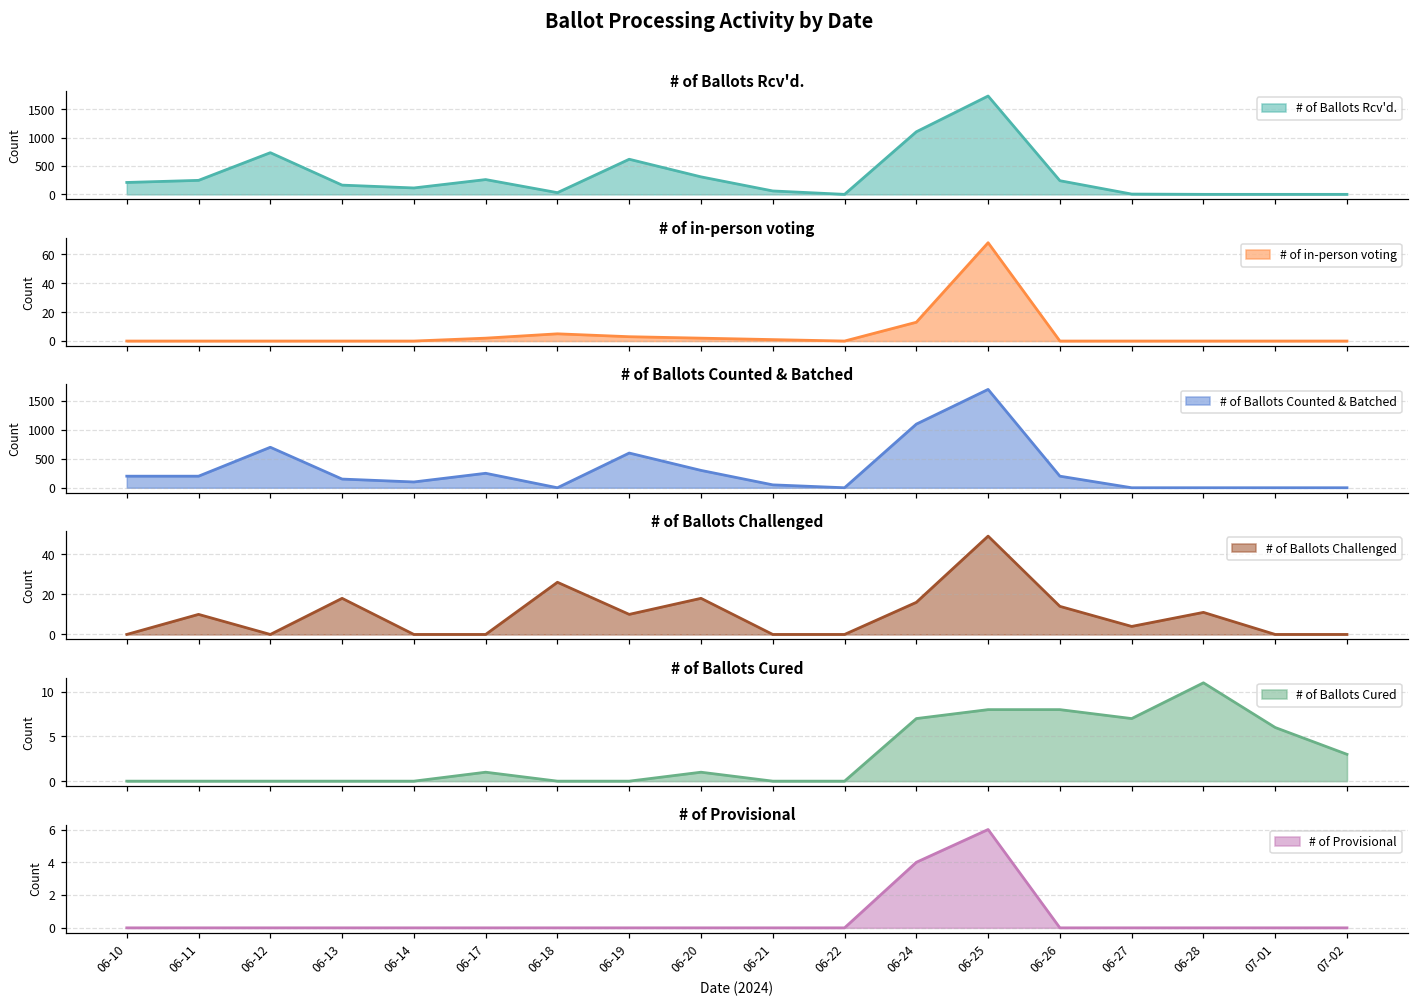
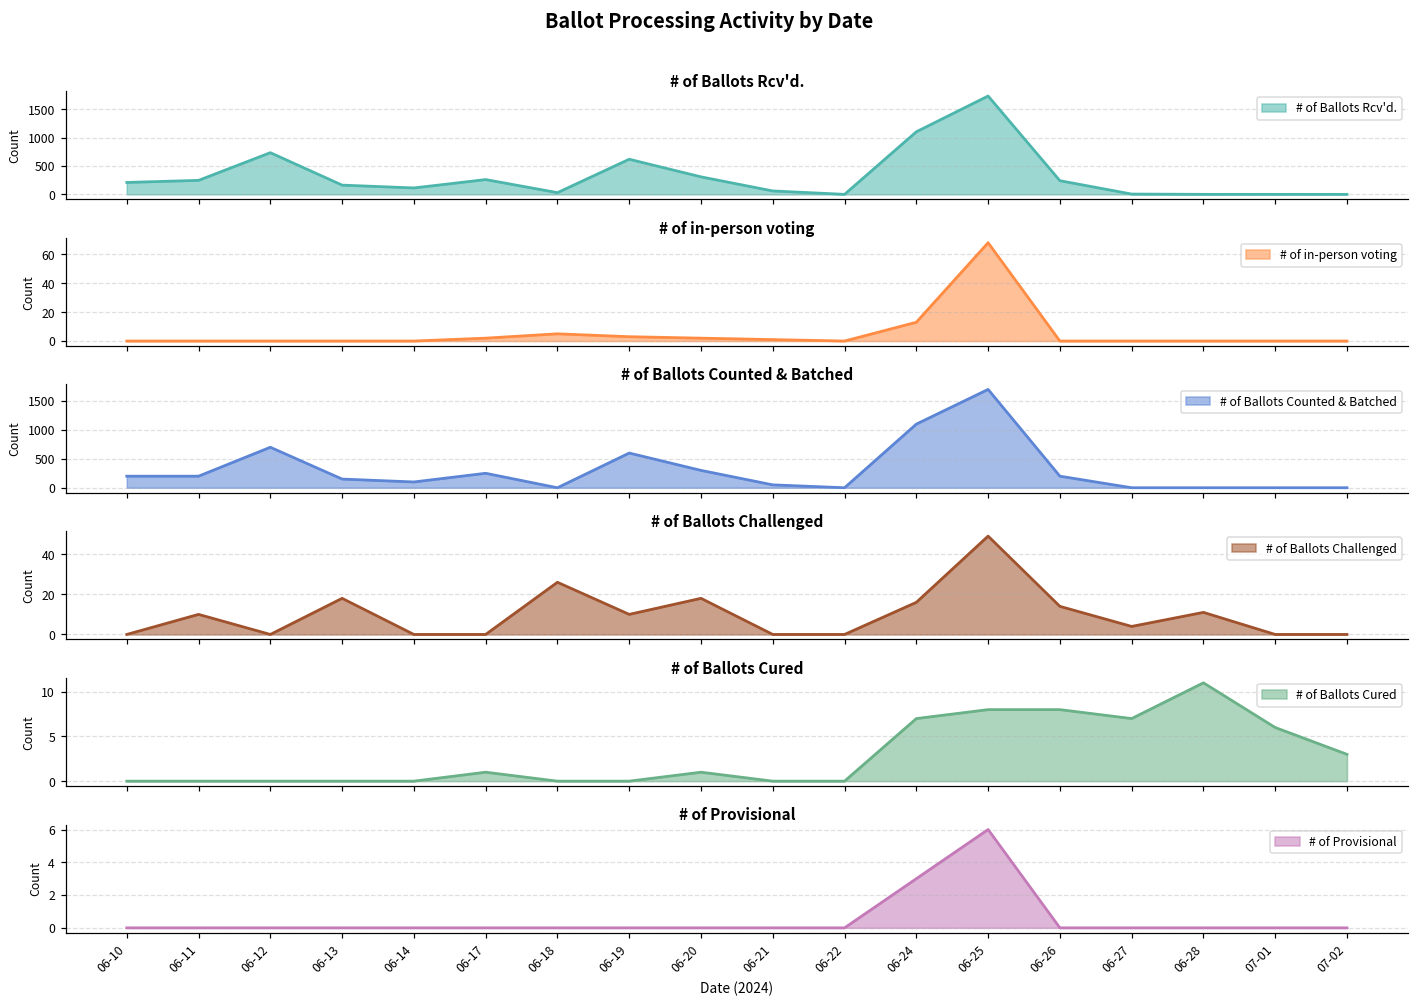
  {
    "# of Provisional": {
      "06-10": 0,
      "06-11": 0,
      "06-12": 0,
      "06-13": 0,
      "06-14": 0,
      "06-17": 0,
      "06-18": 0,
      "06-19": 0,
      "06-20": 0,
      "06-21": 0,
      "06-22": 0,
-     "06-24": 4,
+     "06-24": 3,
      "06-25": 6,
      "06-26": 0,
      "06-27": 0,
      "06-28": 0,
      "07-01": 0,
      "07-02": 0
    }
  }
